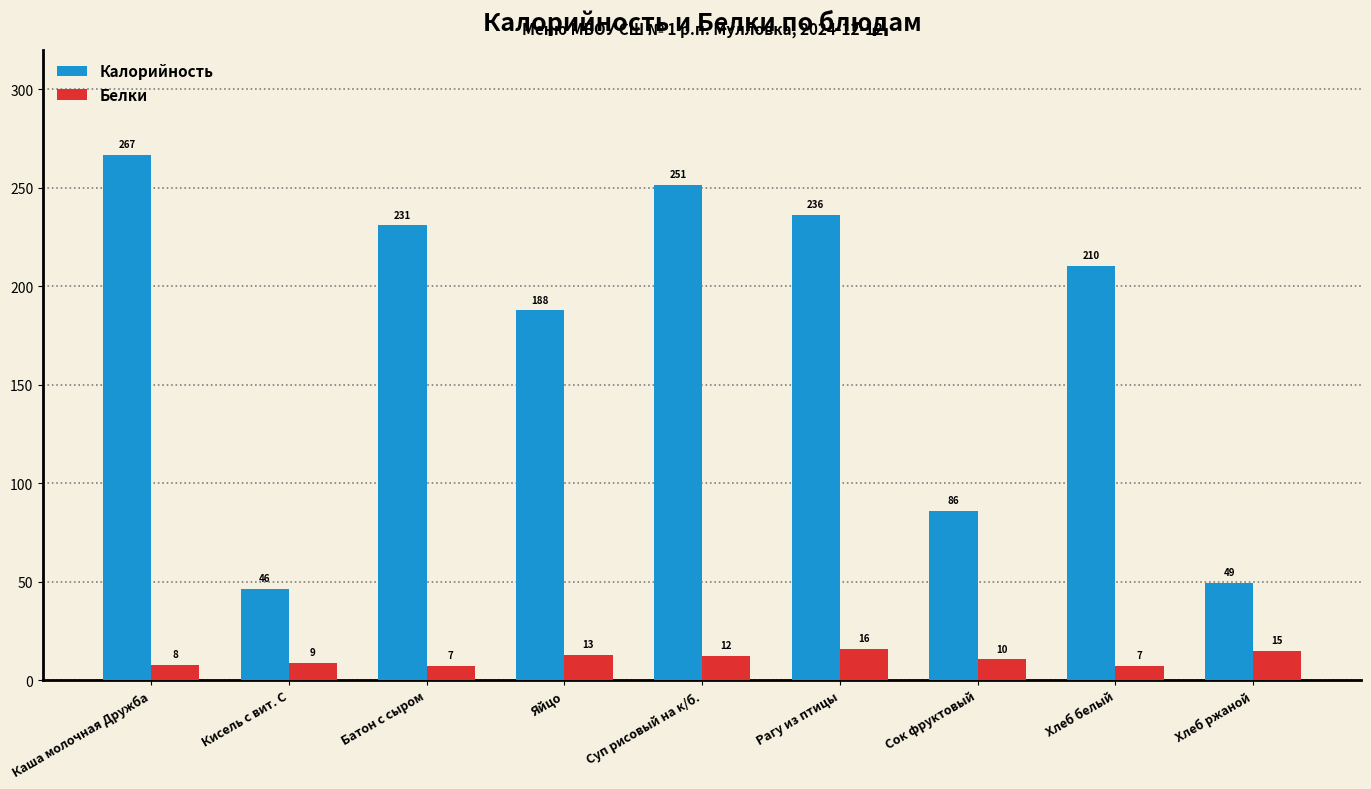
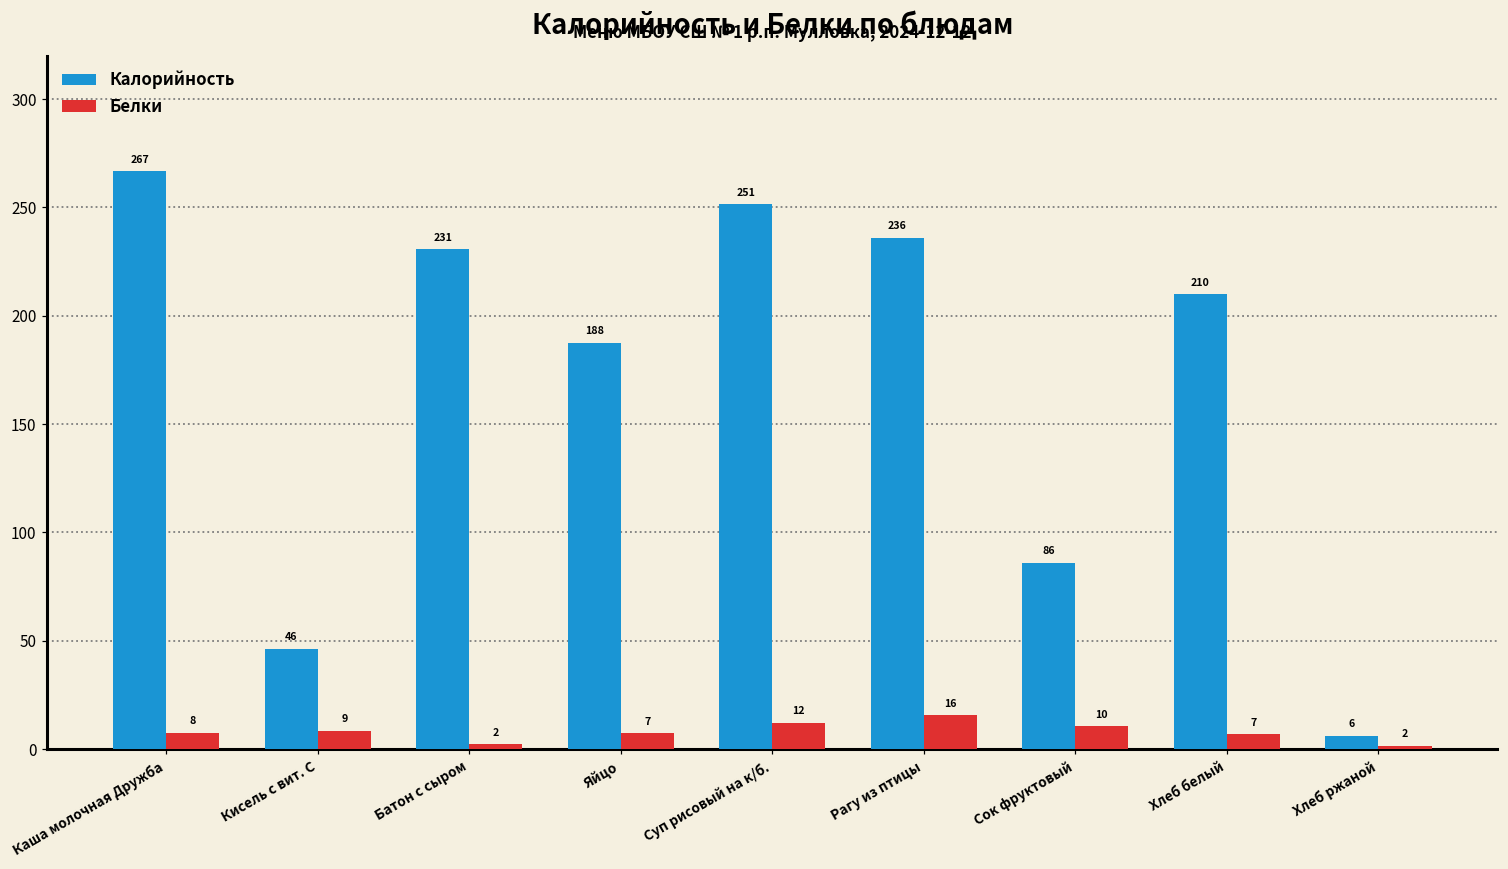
  {
    "Калорийность": {
      "Каша молочная Дружба": 267,
      "Кисель с вит. С": 46,
      "Батон с сыром": 231,
      "Яйцо": 188,
      "Суп рисовый на к/б.": 251,
      "Рагу из птицы": 236,
      "Сок фруктовый": 86,
      "Хлеб белый": 210,
-     "Хлеб ржаной": 49
+     "Хлеб ржаной": 6
    },
    "Белки": {
      "Каша молочная Дружба": 8,
      "Кисель с вит. С": 9,
-     "Батон с сыром": 7,
-     "Яйцо": 13,
+     "Батон с сыром": 2,
+     "Яйцо": 7,
      "Суп рисовый на к/б.": 12,
      "Рагу из птицы": 16,
      "Сок фруктовый": 10,
      "Хлеб белый": 7,
-     "Хлеб ржаной": 15
+     "Хлеб ржаной": 2
    }
  }
